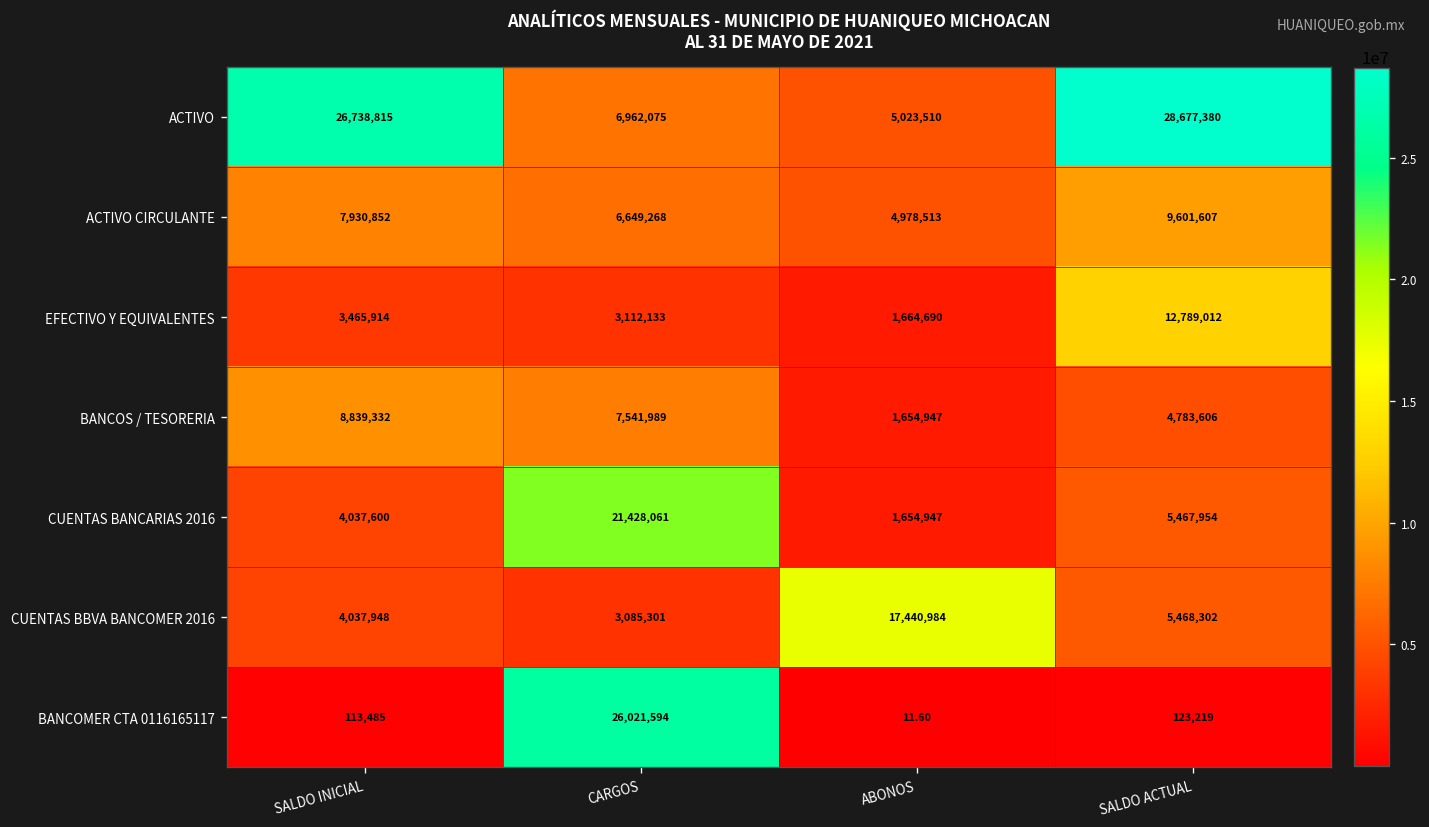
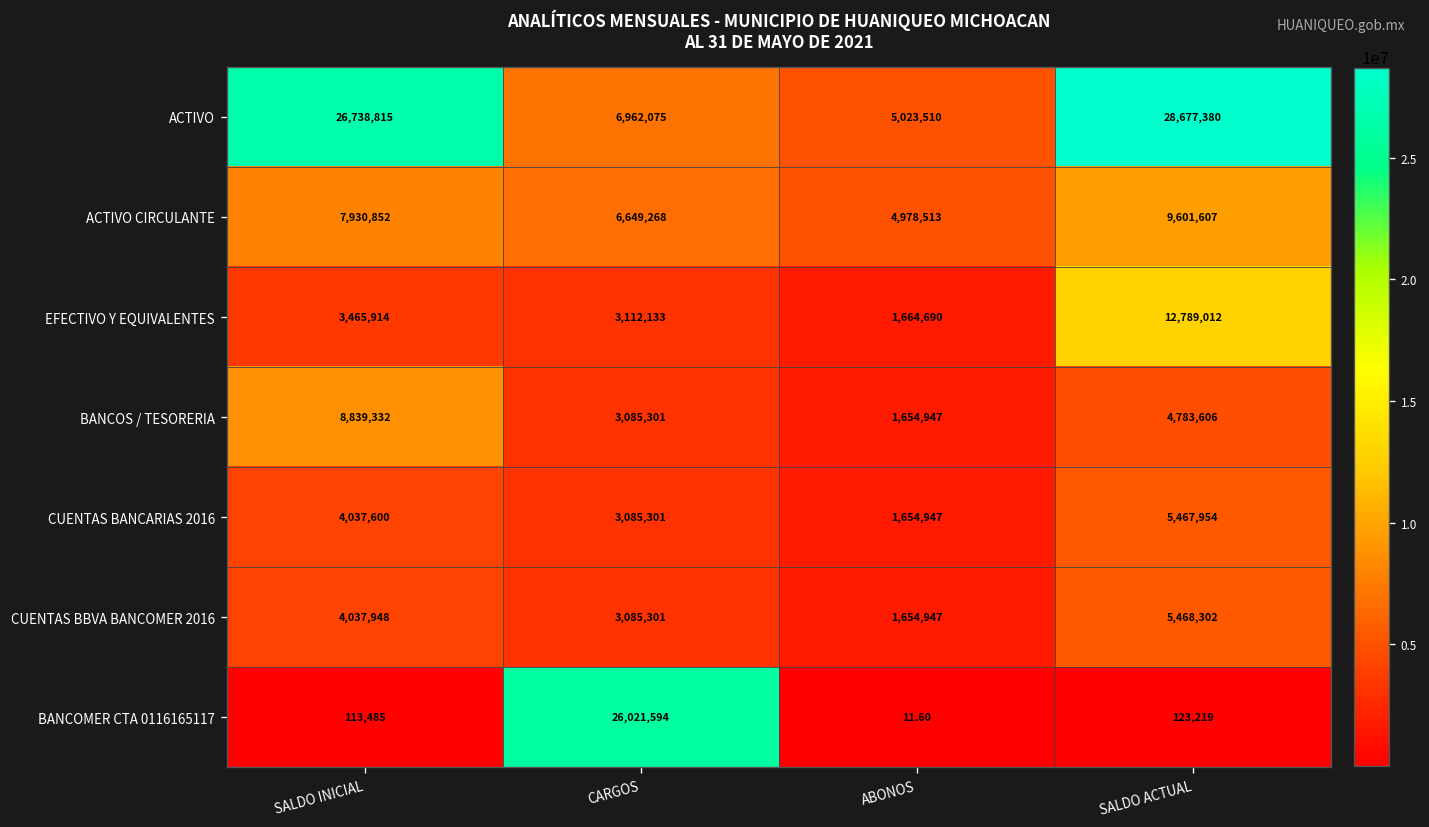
  {
    "ACTIVO": {
      "SALDO INICIAL": "26,738,815",
      "CARGOS": "6,962,075",
      "ABONOS": "5,023,510",
      "SALDO ACTUAL": "28,677,380"
    },
    "ACTIVO CIRCULANTE": {
      "SALDO INICIAL": "7,930,852",
      "CARGOS": "6,649,268",
      "ABONOS": "4,978,513",
      "SALDO ACTUAL": "9,601,607"
    },
    "EFECTIVO Y EQUIVALENTES": {
      "SALDO INICIAL": "3,465,914",
      "CARGOS": "3,112,133",
      "ABONOS": "1,664,690",
      "SALDO ACTUAL": "12,789,012"
    },
    "BANCOS / TESORERIA": {
      "SALDO INICIAL": "8,839,332",
-     "CARGOS": "7,541,989",
+     "CARGOS": "3,085,301",
      "ABONOS": "1,654,947",
      "SALDO ACTUAL": "4,783,606"
    },
    "CUENTAS BANCARIAS 2016": {
      "SALDO INICIAL": "4,037,600",
-     "CARGOS": "21,428,061",
+     "CARGOS": "3,085,301",
      "ABONOS": "1,654,947",
      "SALDO ACTUAL": "5,467,954"
    },
    "CUENTAS BBVA BANCOMER 2016": {
      "SALDO INICIAL": "4,037,948",
      "CARGOS": "3,085,301",
-     "ABONOS": "17,440,984",
+     "ABONOS": "1,654,947",
      "SALDO ACTUAL": "5,468,302"
    },
    "BANCOMER CTA 0116165117": {
      "SALDO INICIAL": "113,485",
      "CARGOS": "26,021,594",
      "ABONOS": "11.60",
      "SALDO ACTUAL": "123,219"
    }
  }
